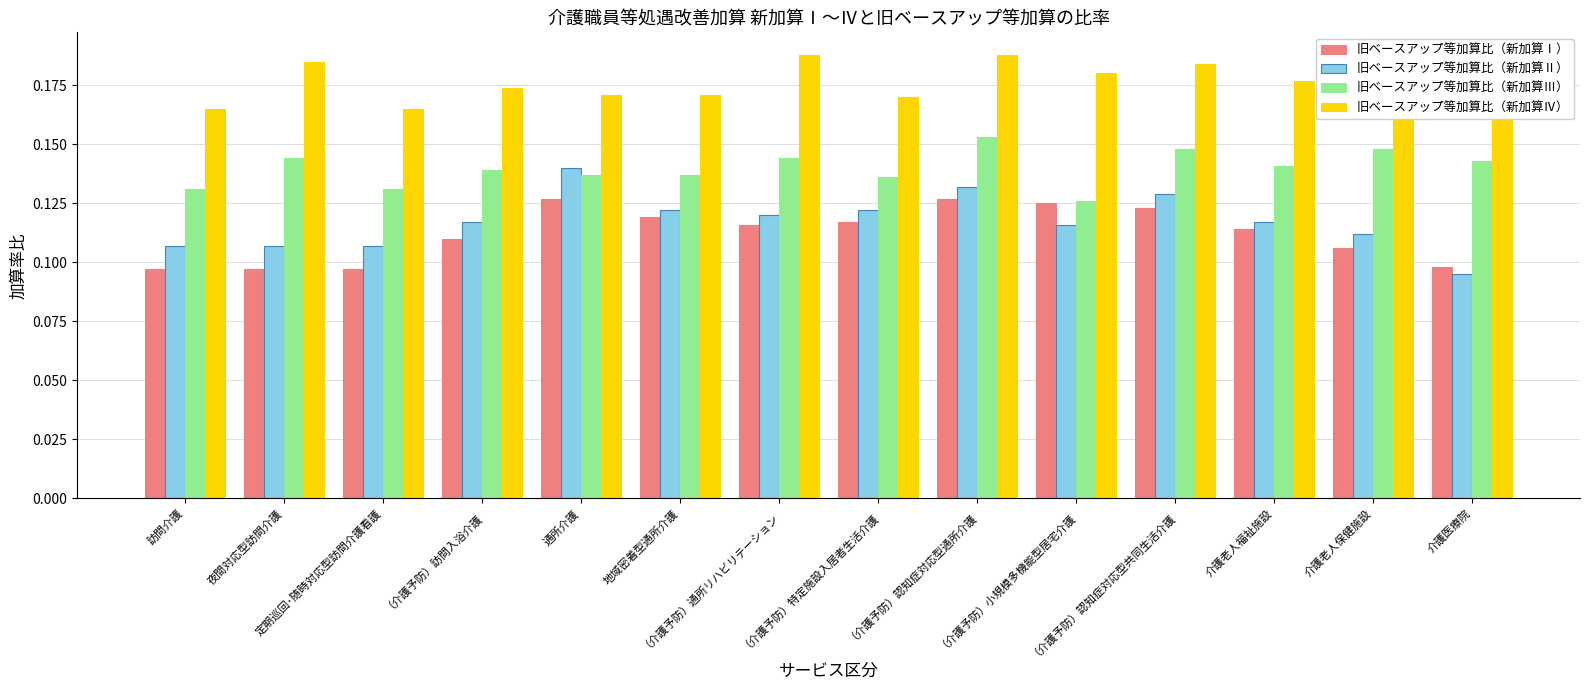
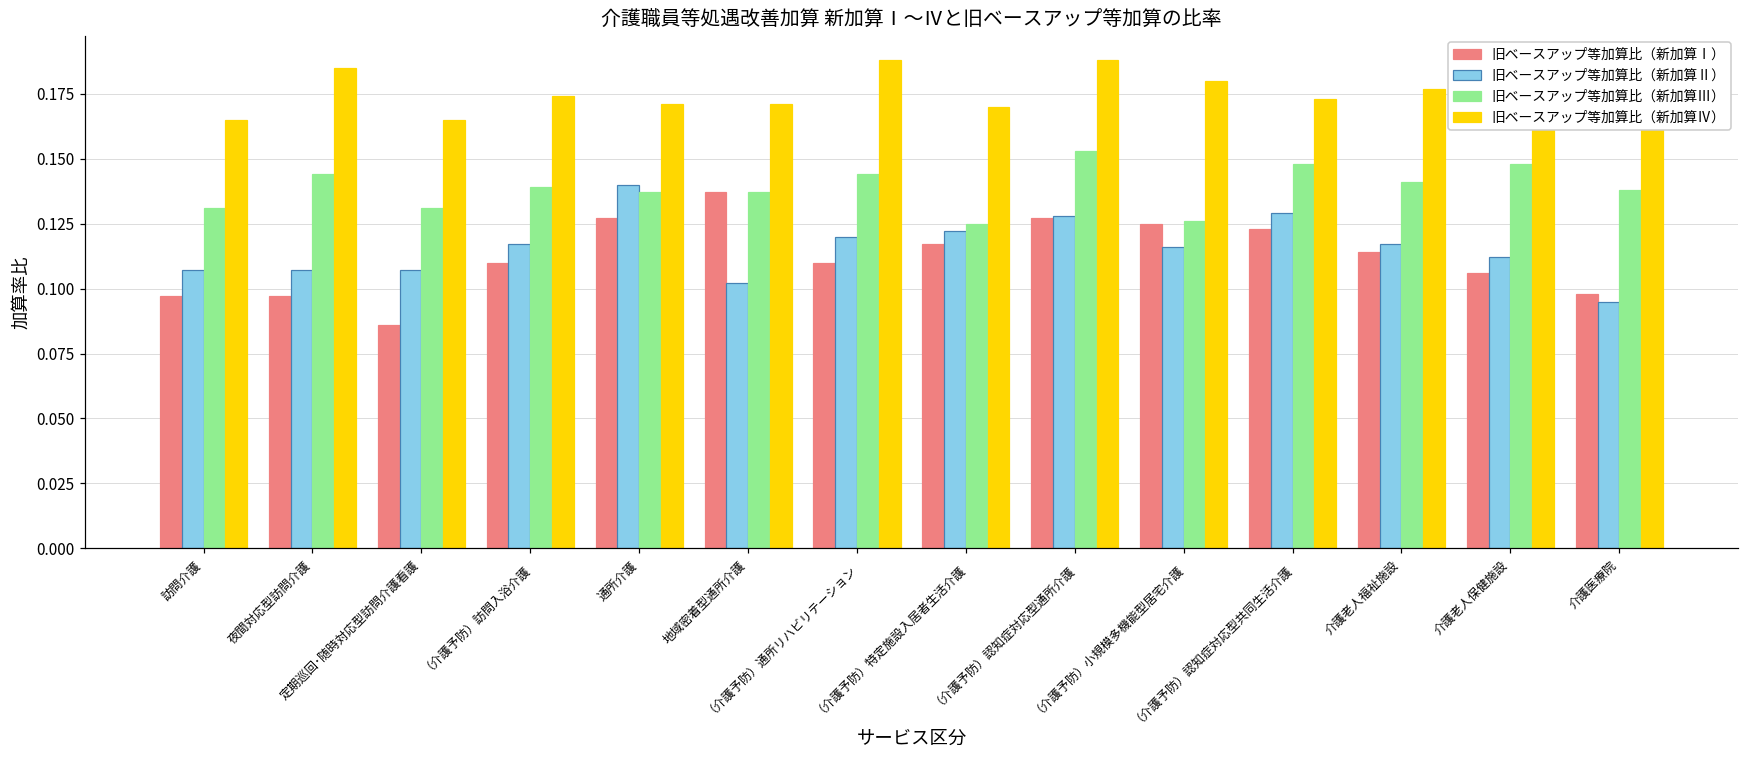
  {
    "旧ベースアップ等加算比（新加算Ⅰ）": {
      "訪問介護": 0.097,
      "夜間対応型訪問介護": 0.097,
-     "定期巡回･随時対応型訪問介護看護": 0.097,
+     "定期巡回･随時対応型訪問介護看護": 0.086,
      "（介護予防）訪問入浴介護": 0.110,
      "通所介護": 0.127,
-     "地域密着型通所介護": 0.119,
-     "（介護予防）通所リハビリテーション": 0.116,
+     "地域密着型通所介護": 0.137,
+     "（介護予防）通所リハビリテーション": 0.110,
      "（介護予防）特定施設入居者生活介護": 0.117,
      "（介護予防）認知症対応型通所介護": 0.127,
      "（介護予防）小規模多機能型居宅介護": 0.125,
      "（介護予防）認知症対応型共同生活介護": 0.123,
      "介護老人福祉施設": 0.114,
      "介護老人保健施設": 0.106,
      "介護医療院": 0.098
    },
    "旧ベースアップ等加算比（新加算Ⅱ）": {
      "訪問介護": 0.107,
      "夜間対応型訪問介護": 0.107,
      "定期巡回･随時対応型訪問介護看護": 0.107,
      "（介護予防）訪問入浴介護": 0.117,
      "通所介護": 0.140,
-     "地域密着型通所介護": 0.122,
+     "地域密着型通所介護": 0.102,
      "（介護予防）通所リハビリテーション": 0.120,
      "（介護予防）特定施設入居者生活介護": 0.122,
-     "（介護予防）認知症対応型通所介護": 0.132,
+     "（介護予防）認知症対応型通所介護": 0.128,
      "（介護予防）小規模多機能型居宅介護": 0.116,
      "（介護予防）認知症対応型共同生活介護": 0.129,
      "介護老人福祉施設": 0.117,
      "介護老人保健施設": 0.112,
      "介護医療院": 0.095
    },
    "旧ベースアップ等加算比（新加算Ⅲ）": {
      "訪問介護": 0.131,
      "夜間対応型訪問介護": 0.144,
      "定期巡回･随時対応型訪問介護看護": 0.131,
      "（介護予防）訪問入浴介護": 0.139,
      "通所介護": 0.137,
      "地域密着型通所介護": 0.137,
      "（介護予防）通所リハビリテーション": 0.144,
-     "（介護予防）特定施設入居者生活介護": 0.136,
+     "（介護予防）特定施設入居者生活介護": 0.125,
      "（介護予防）認知症対応型通所介護": 0.153,
      "（介護予防）小規模多機能型居宅介護": 0.126,
      "（介護予防）認知症対応型共同生活介護": 0.148,
      "介護老人福祉施設": 0.141,
      "介護老人保健施設": 0.148,
-     "介護医療院": 0.143
+     "介護医療院": 0.138
    },
    "旧ベースアップ等加算比（新加算Ⅳ）": {
      "訪問介護": 0.165,
      "夜間対応型訪問介護": 0.185,
      "定期巡回･随時対応型訪問介護看護": 0.165,
      "（介護予防）訪問入浴介護": 0.174,
      "通所介護": 0.171,
      "地域密着型通所介護": 0.171,
      "（介護予防）通所リハビリテーション": 0.188,
      "（介護予防）特定施設入居者生活介護": 0.170,
      "（介護予防）認知症対応型通所介護": 0.188,
      "（介護予防）小規模多機能型居宅介護": 0.180,
-     "（介護予防）認知症対応型共同生活介護": 0.184,
+     "（介護予防）認知症対応型共同生活介護": 0.173,
      "介護老人福祉施設": 0.177
    }
  }
